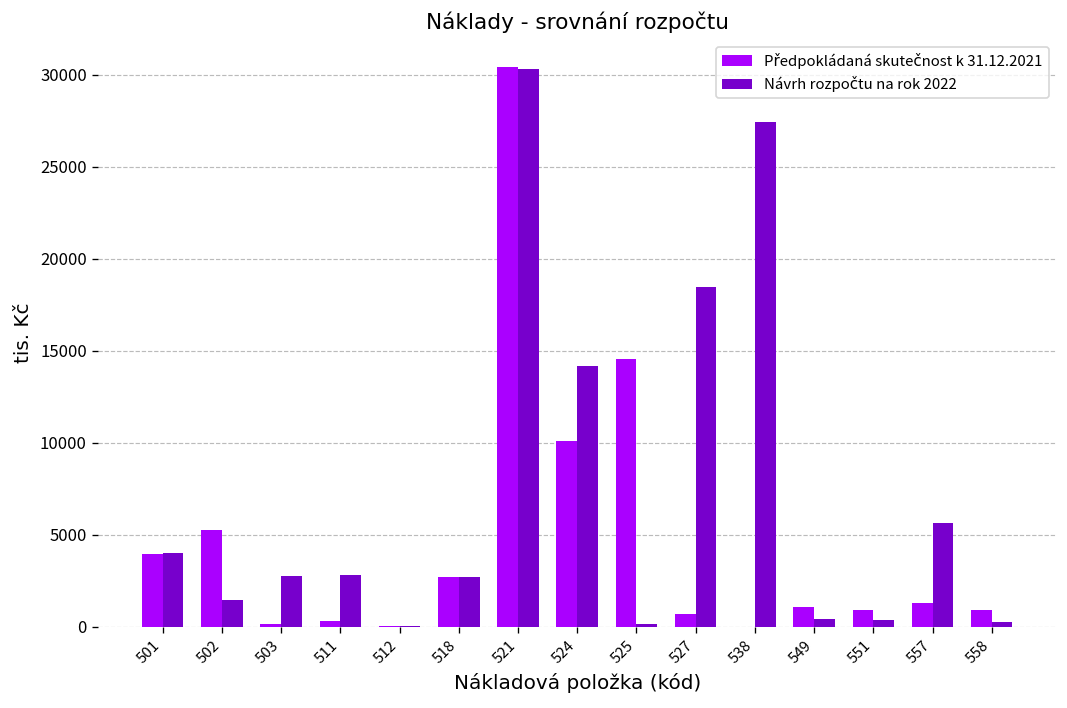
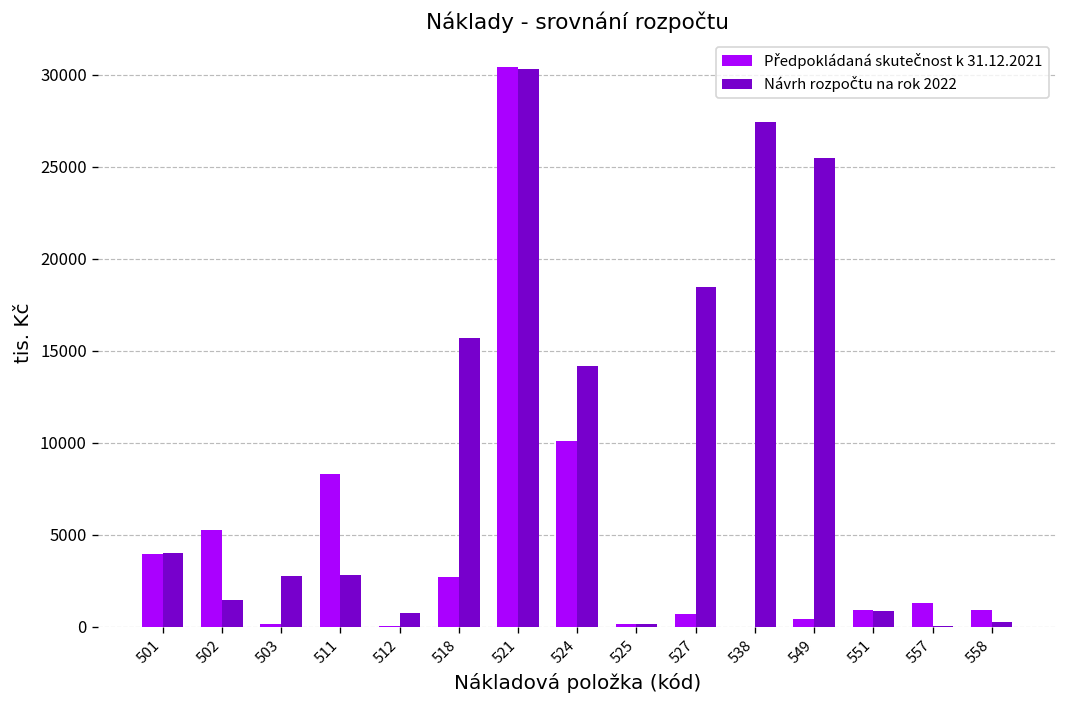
  {
    "Předpokládaná skutečnost k 31.12.2021": {
      "501": 4000,
      "502": 5200,
-     "511": 300,
+     "511": 8300,
      "518": 2700,
      "521": 30400,
      "524": 10100,
-     "525": 14600,
+     "525": 100,
      "527": 700,
-     "549": 1000,
+     "549": 400,
      "551": 900,
      "557": 1300,
      "558": 900
    },
    "Návrh rozpočtu na rok 2022": {
      "501": 4000,
      "502": 1500,
      "503": 2800,
      "511": 2800,
-     "512": 0,
-     "518": 2700,
+     "512": 700,
+     "518": 15700,
      "521": 30300,
      "524": 14200,
      "527": 18400,
      "538": 27400,
-     "549": 400,
-     "551": 300,
-     "557": 5600,
+     "549": 25500,
+     "551": 900,
+     "557": 0,
      "558": 300
    }
  }
